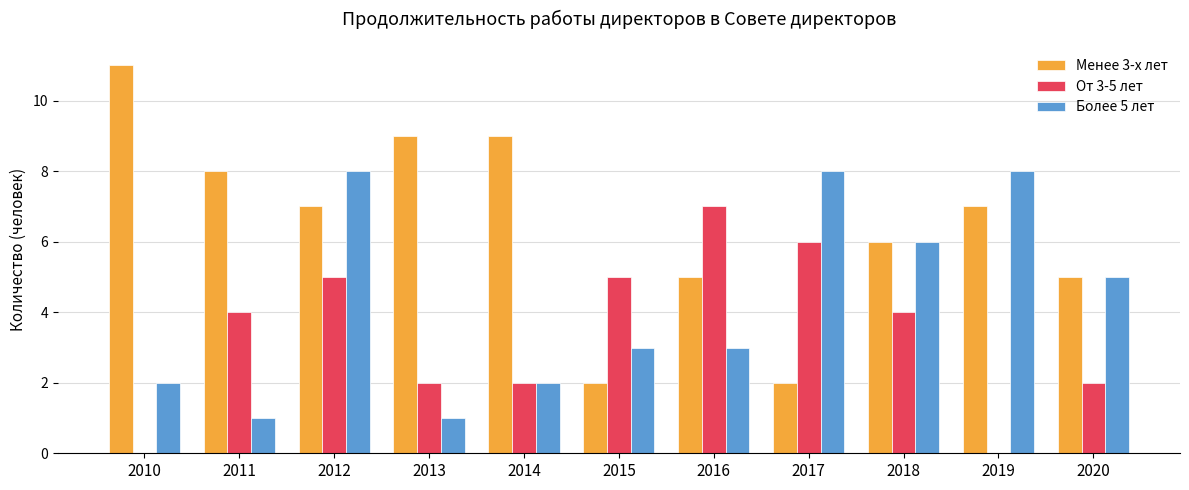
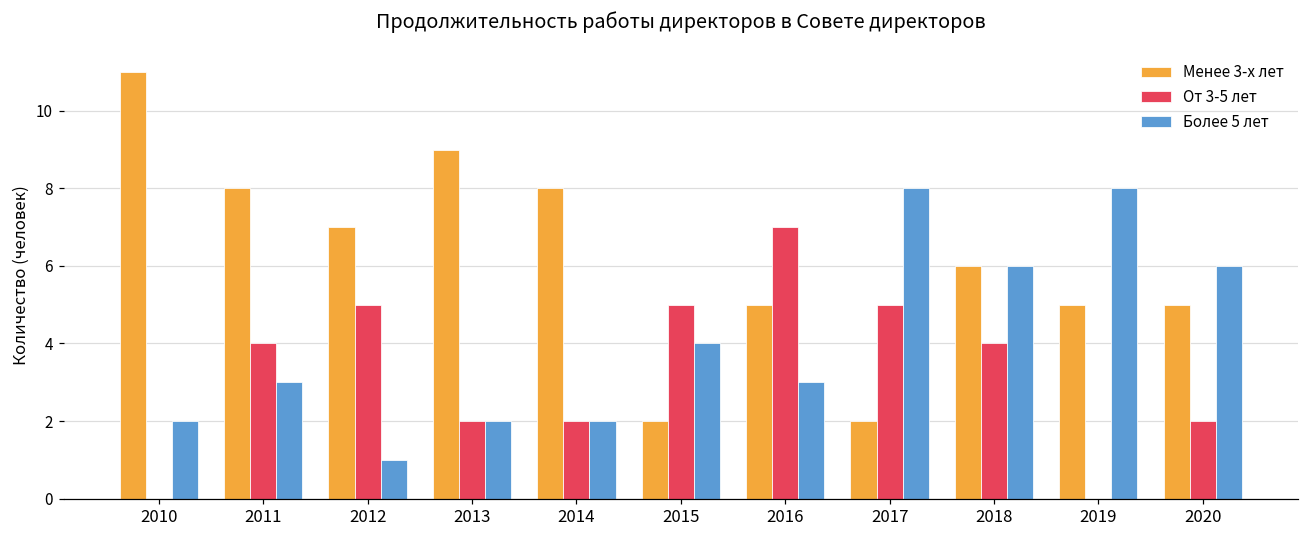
  {
    "Менее 3-х лет": {
      "2010": 11,
      "2011": 8,
      "2012": 7,
      "2013": 9,
-     "2014": 9,
+     "2014": 8,
      "2015": 2,
      "2016": 5,
      "2017": 2,
      "2018": 6,
-     "2019": 7,
+     "2019": 5,
      "2020": 5
    },
    "От 3-5 лет": {
      "2010": 0,
      "2011": 4,
      "2012": 5,
      "2013": 2,
      "2014": 2,
      "2015": 5,
      "2016": 7,
-     "2017": 6,
+     "2017": 5,
      "2018": 4,
      "2019": 0,
      "2020": 2
    },
    "Более 5 лет": {
      "2010": 2,
-     "2011": 1,
-     "2012": 8,
-     "2013": 1,
+     "2011": 3,
+     "2012": 1,
+     "2013": 2,
      "2014": 2,
-     "2015": 3,
+     "2015": 4,
      "2016": 3,
      "2017": 8,
      "2018": 6,
      "2019": 8,
-     "2020": 5
+     "2020": 6
    }
  }
